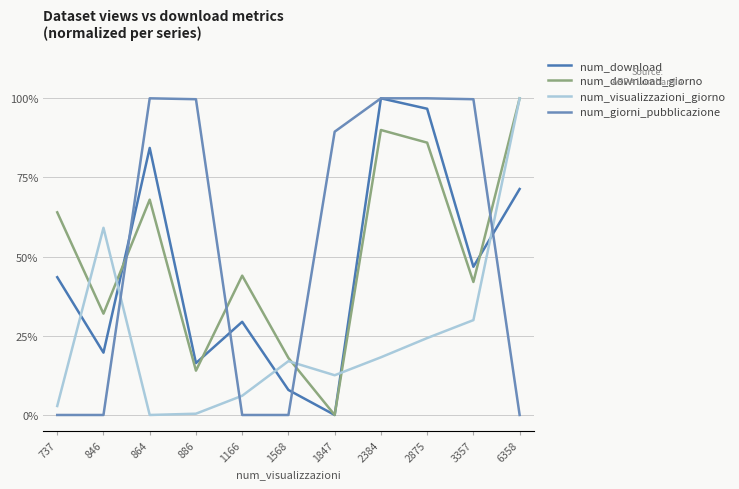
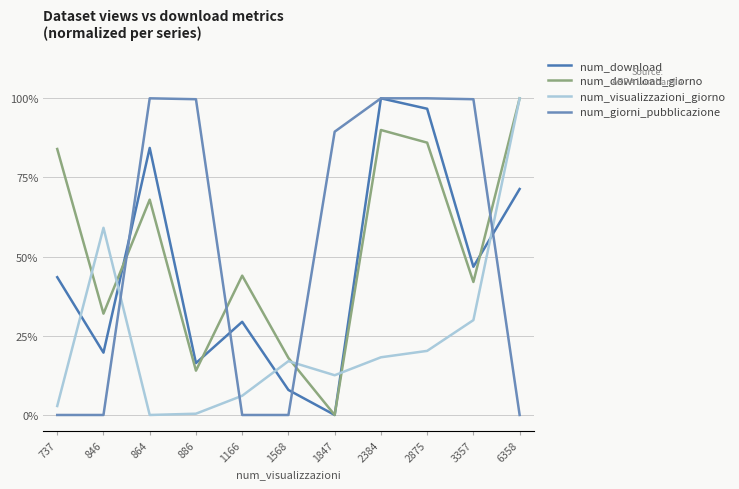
  {
    "num_download_giorno": {
-     "737": "64%",
+     "737": "84%",
      "846": "32%",
      "864": "68%",
      "886": "14%",
      "1166": "44%",
      "1568": "18%",
      "2384": "90%",
      "2875": "86%",
      "3357": "42%"
    },
    "num_visualizzazioni_giorno": {
      "737": "3%",
      "846": "59%",
      "864": "0%",
      "886": "0%",
      "1166": "6%",
      "1568": "17%",
      "1847": "13%",
      "2384": "18%",
-     "2875": "24%",
+     "2875": "20%",
      "3357": "30%"
    }
  }
